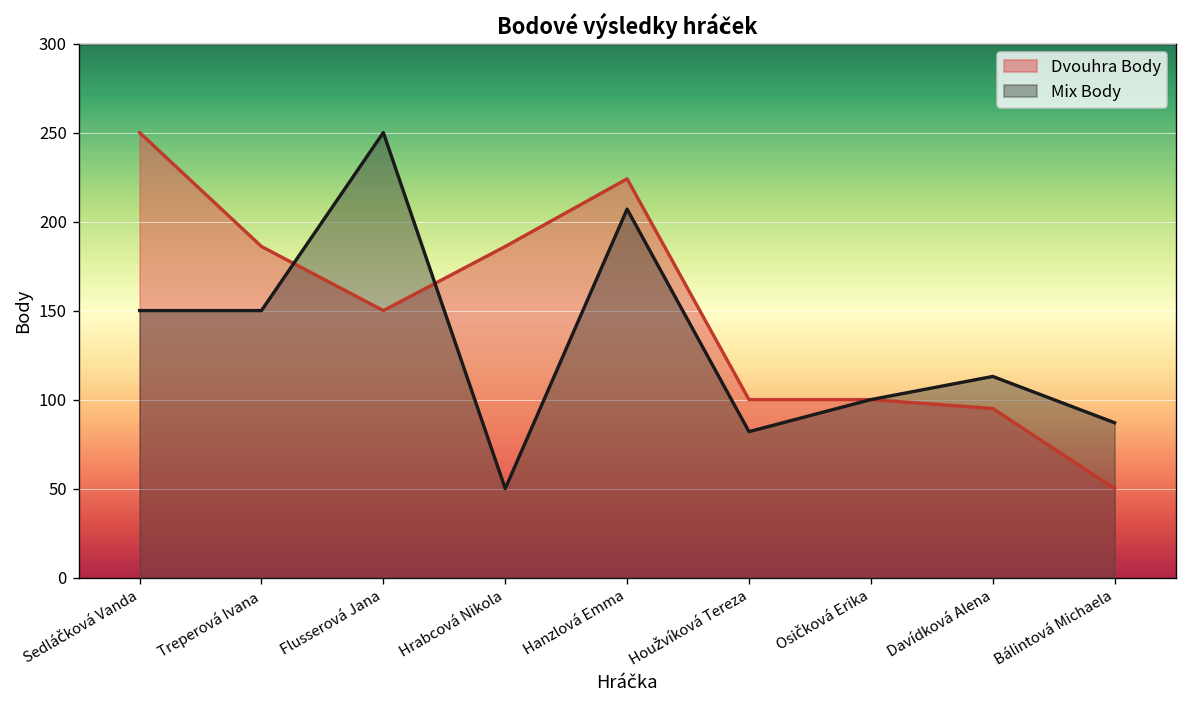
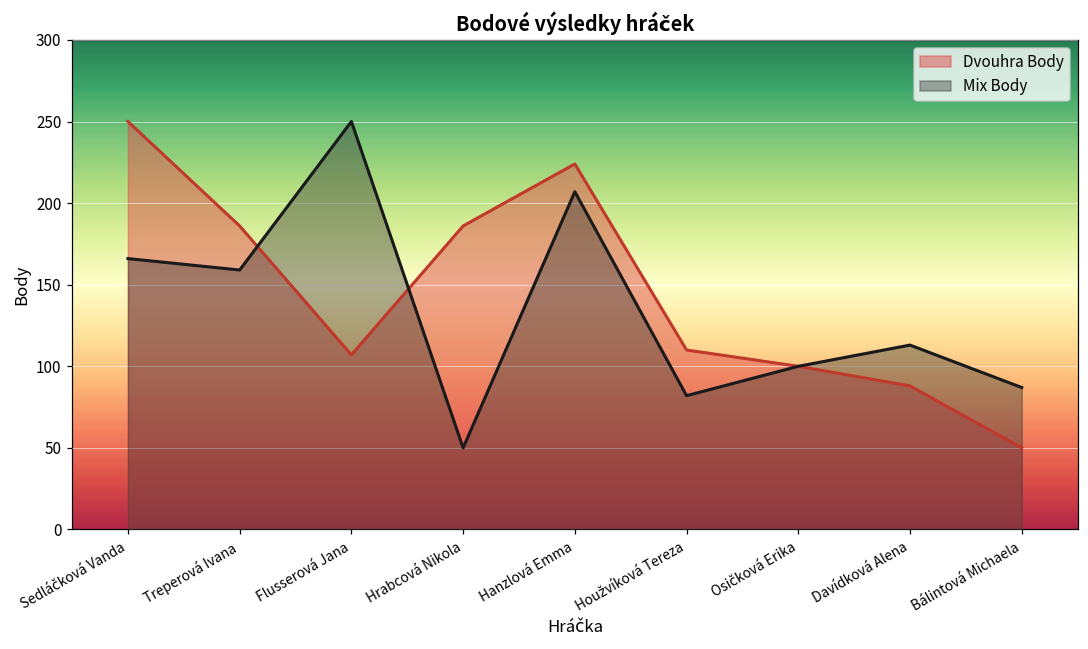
  {
    "Dvouhra Body": {
      "Sedláčková Vanda": 250,
      "Treperová Ivana": 186,
-     "Flusserová Jana": 150,
+     "Flusserová Jana": 107,
      "Hrabcová Nikola": 186,
      "Hanzlová Emma": 224,
-     "Houžvíková Tereza": 100,
-     "Davídková Alena": 95,
+     "Houžvíková Tereza": 110,
+     "Davídková Alena": 88,
      "Bálintová Michaela": 50
    },
    "Mix Body": {
-     "Sedláčková Vanda": 150,
-     "Treperová Ivana": 150,
+     "Sedláčková Vanda": 166,
+     "Treperová Ivana": 159,
      "Flusserová Jana": 250,
      "Hrabcová Nikola": 50,
      "Hanzlová Emma": 207,
      "Houžvíková Tereza": 82,
      "Davídková Alena": 113,
      "Bálintová Michaela": 87
    }
  }
